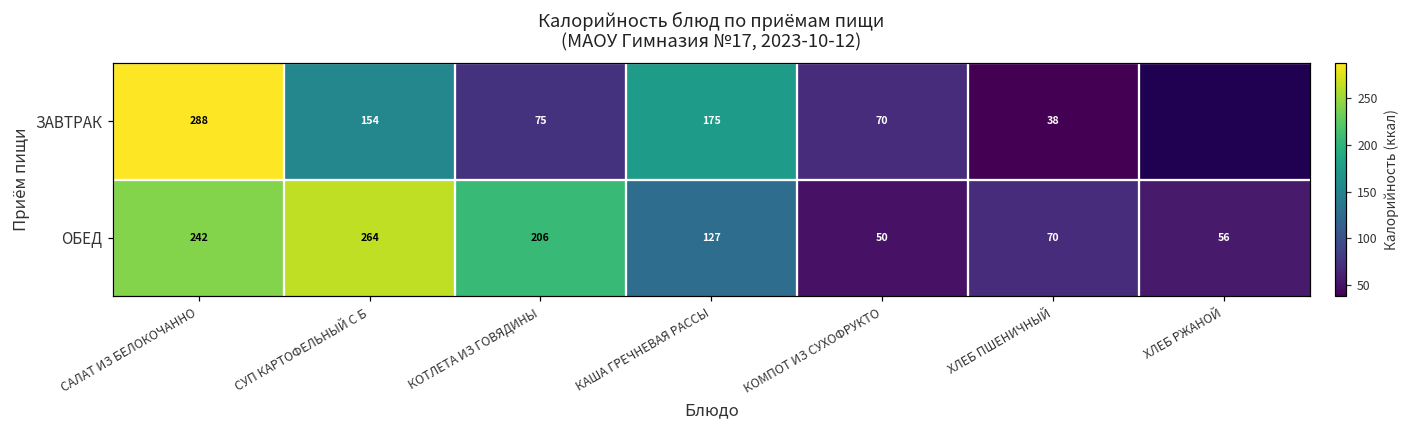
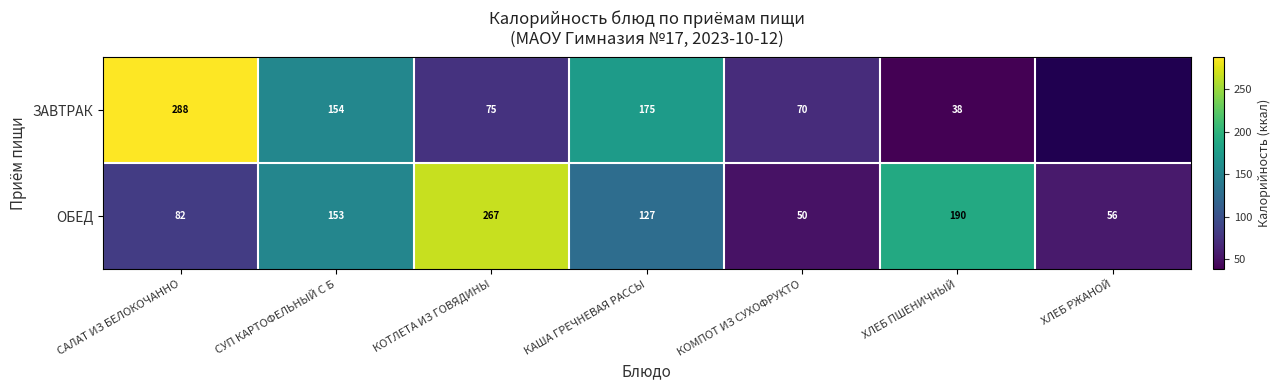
  {
    "ЗАВТРАК": {
      "САЛАТ ИЗ БЕЛОКОЧАННО": 288,
      "СУП КАРТОФЕЛЬНЫЙ С Б": 154,
      "КОТЛЕТА ИЗ ГОВЯДИНЫ": 75,
      "КАША ГРЕЧНЕВАЯ РАССЫ": 175,
      "КОМПОТ ИЗ СУХОФРУКТО": 70,
      "ХЛЕБ ПШЕНИЧНЫЙ": 38
    },
    "ОБЕД": {
-     "САЛАТ ИЗ БЕЛОКОЧАННО": 242,
-     "СУП КАРТОФЕЛЬНЫЙ С Б": 264,
-     "КОТЛЕТА ИЗ ГОВЯДИНЫ": 206,
+     "САЛАТ ИЗ БЕЛОКОЧАННО": 82,
+     "СУП КАРТОФЕЛЬНЫЙ С Б": 153,
+     "КОТЛЕТА ИЗ ГОВЯДИНЫ": 267,
      "КАША ГРЕЧНЕВАЯ РАССЫ": 127,
      "КОМПОТ ИЗ СУХОФРУКТО": 50,
-     "ХЛЕБ ПШЕНИЧНЫЙ": 70,
+     "ХЛЕБ ПШЕНИЧНЫЙ": 190,
      "ХЛЕБ РЖАНОЙ": 56
    }
  }
